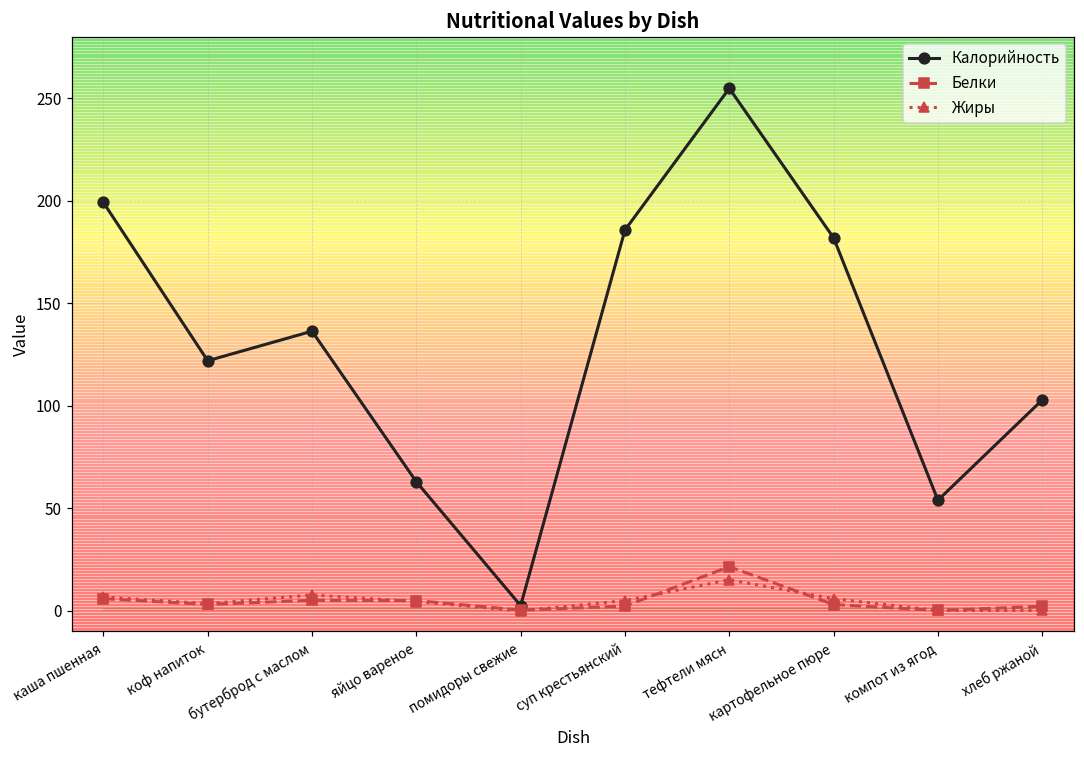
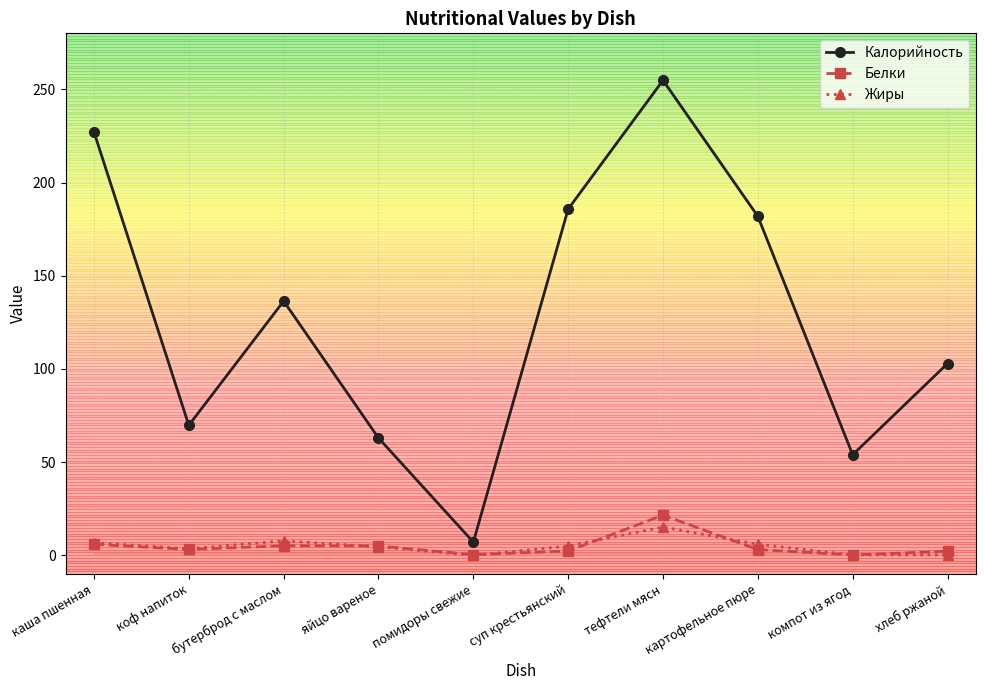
  {
    "Калорийность": {
-     "каша пшенная": 199,
-     "коф напиток": 122,
+     "каша пшенная": 227,
+     "коф напиток": 70,
      "бутерброд с маслом": 136,
      "яйцо вареное": 63,
-     "помидоры свежие": 3,
+     "помидоры свежие": 7,
      "суп крестьянский": 186,
      "тефтели мясн": 255,
      "картофельное пюре": 182,
      "компот из ягод": 54,
      "хлеб ржаной": 103
    }
  }
